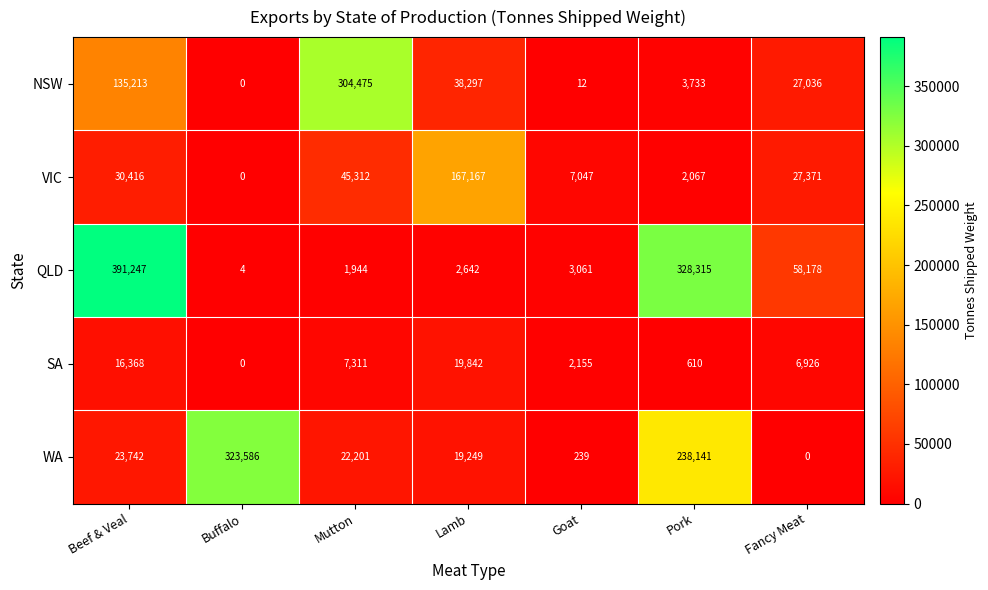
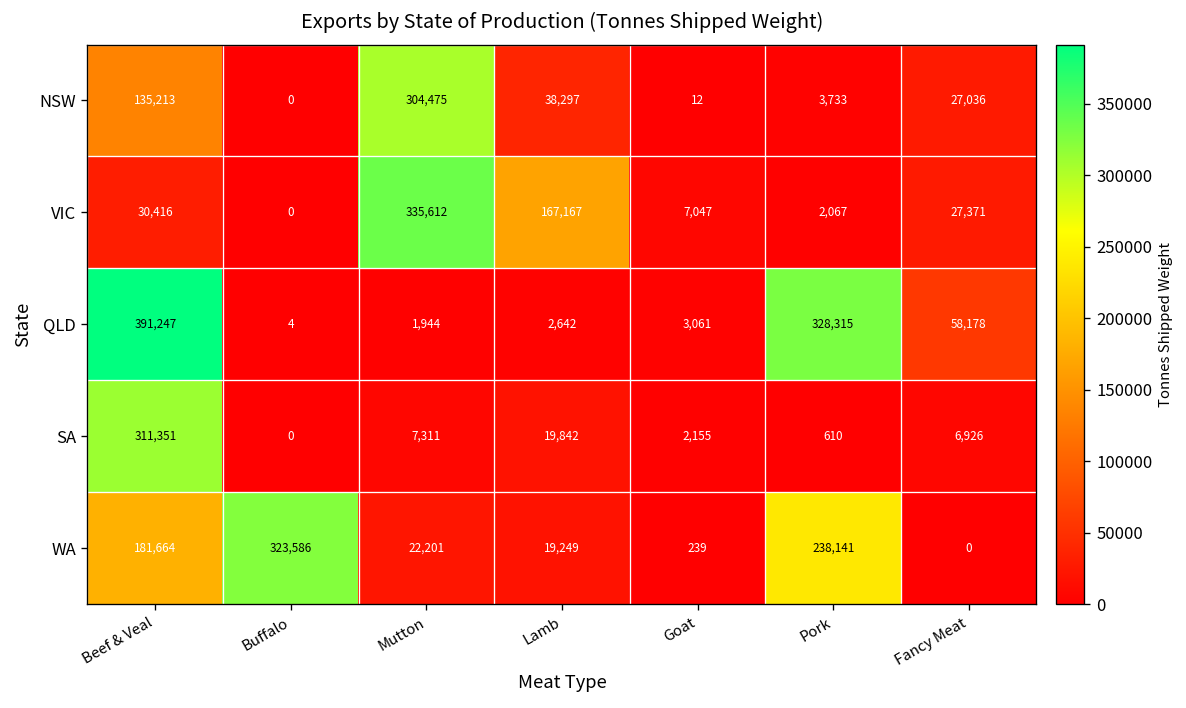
  {
    "NSW": {
      "Beef & Veal": "135,213",
      "Buffalo": "0",
      "Mutton": "304,475",
      "Lamb": "38,297",
      "Goat": "12",
      "Pork": "3,733",
      "Fancy Meat": "27,036"
    },
    "VIC": {
      "Beef & Veal": "30,416",
      "Buffalo": "0",
-     "Mutton": "45,312",
+     "Mutton": "335,612",
      "Lamb": "167,167",
      "Goat": "7,047",
      "Pork": "2,067",
      "Fancy Meat": "27,371"
    },
    "QLD": {
      "Beef & Veal": "391,247",
      "Buffalo": "4",
      "Mutton": "1,944",
      "Lamb": "2,642",
      "Goat": "3,061",
      "Pork": "328,315",
      "Fancy Meat": "58,178"
    },
    "SA": {
-     "Beef & Veal": "16,368",
+     "Beef & Veal": "311,351",
      "Buffalo": "0",
      "Mutton": "7,311",
      "Lamb": "19,842",
      "Goat": "2,155",
      "Pork": "610",
      "Fancy Meat": "6,926"
    },
    "WA": {
-     "Beef & Veal": "23,742",
+     "Beef & Veal": "181,664",
      "Buffalo": "323,586",
      "Mutton": "22,201",
      "Lamb": "19,249",
      "Goat": "239",
      "Pork": "238,141",
      "Fancy Meat": "0"
    }
  }
